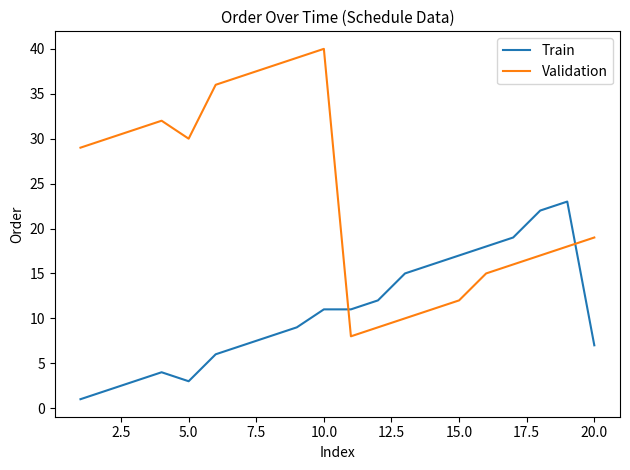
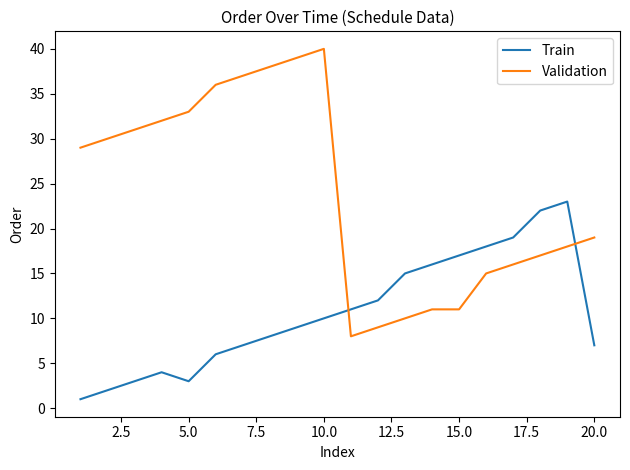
  {
    "Train": {
      "5.0": 3,
-     "10.0": 11,
+     "10.0": 10,
      "15.0": 17,
      "20.0": 7
    },
    "Validation": {
-     "5.0": 30,
+     "5.0": 33,
      "10.0": 40,
-     "15.0": 12,
+     "15.0": 11,
      "20.0": 19
    }
  }
